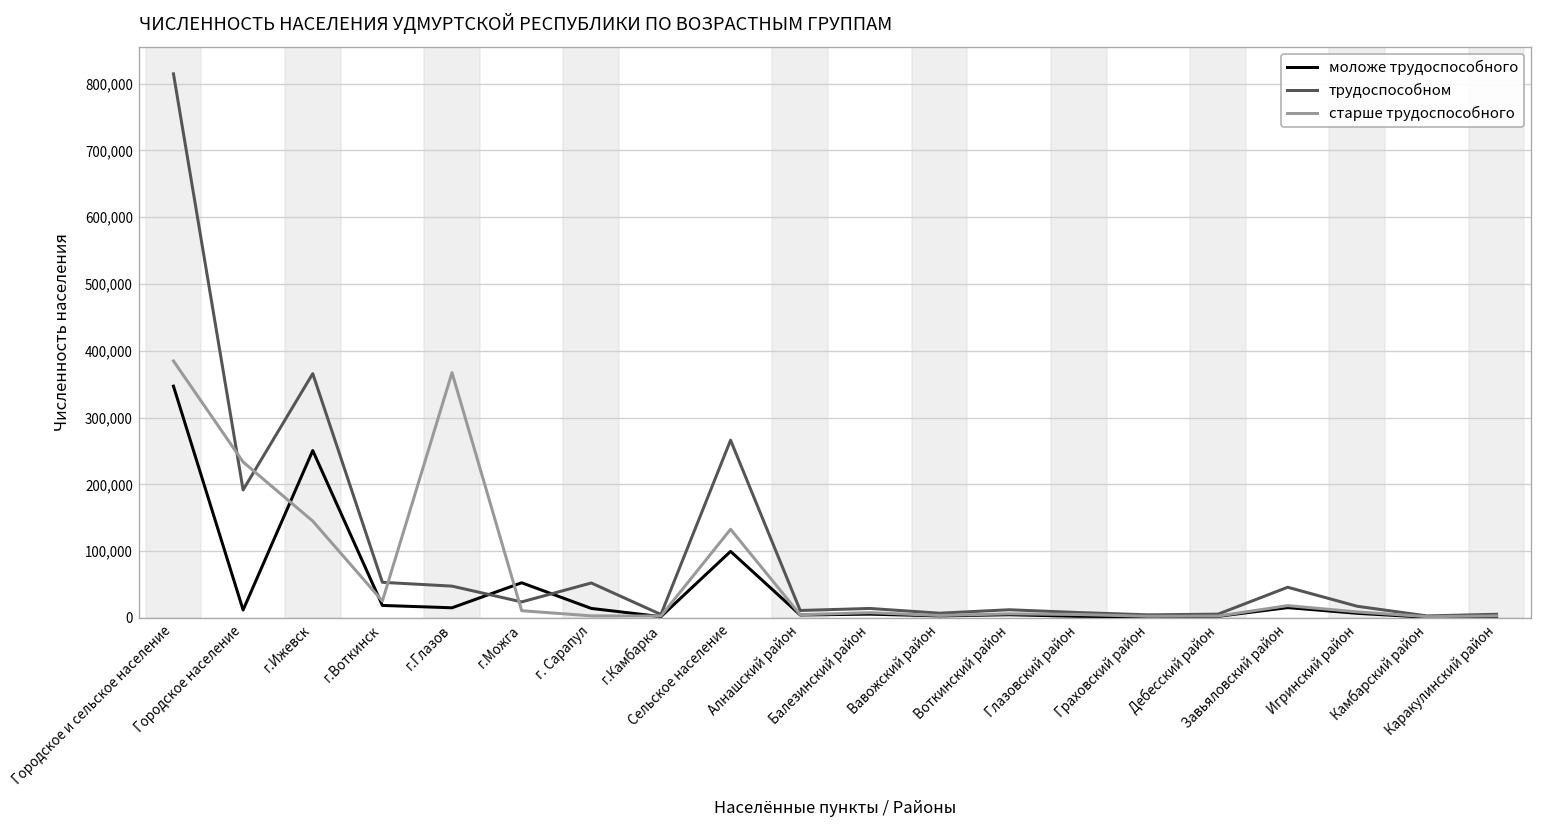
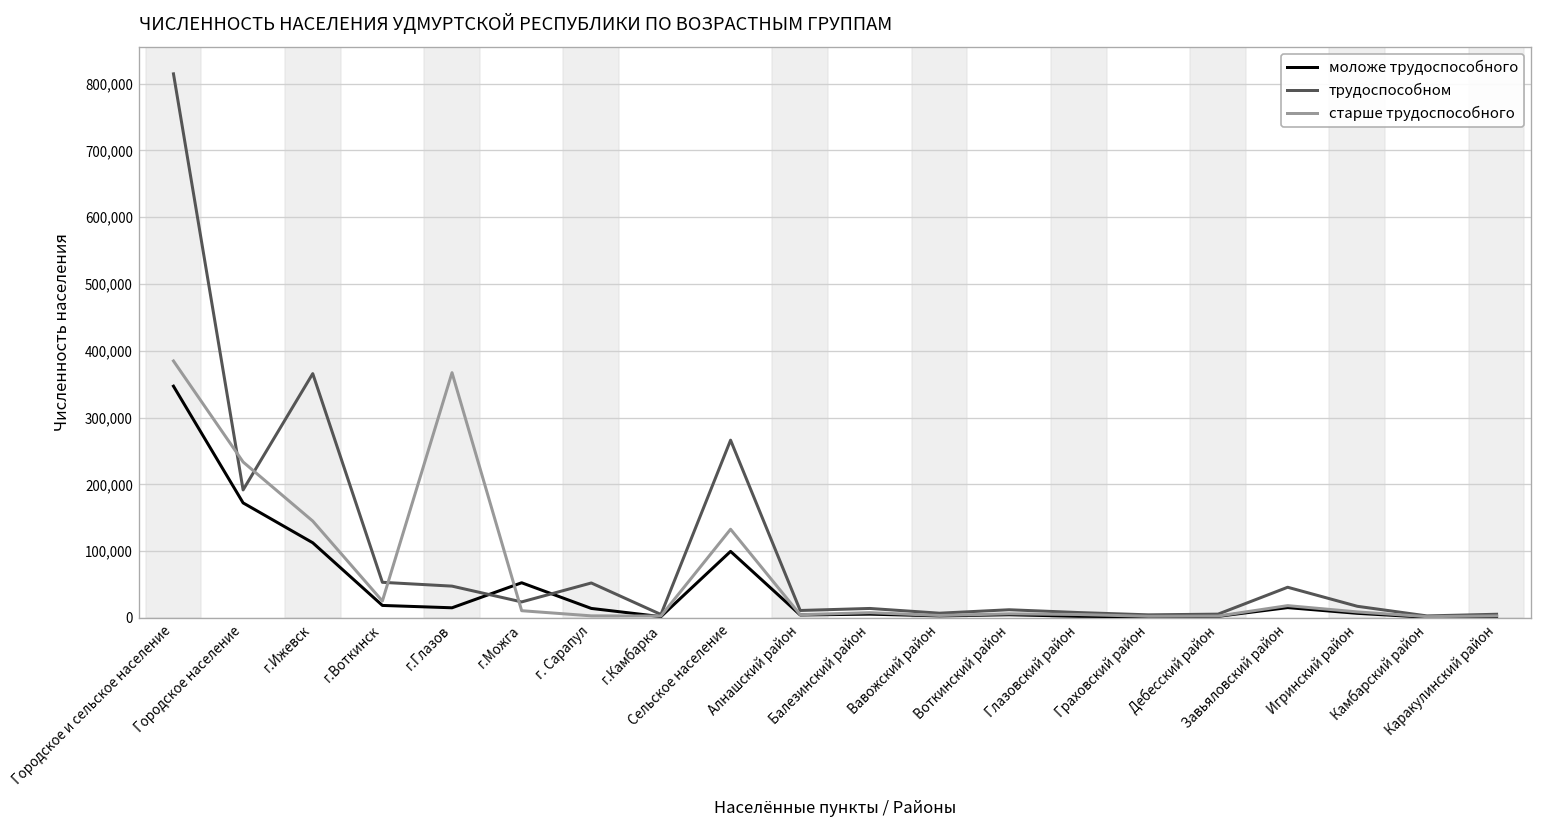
  {
    "моложе трудоспособного": {
      "Городское и сельское население": "350,000",
-     "Городское население": "10,000",
-     "г.Ижевск": "250,000",
+     "Городское население": "170,000",
+     "г.Ижевск": "110,000",
      "г.Воткинск": "20,000",
      "г.Глазов": "20,000",
      "г.Можга": "50,000",
      "г. Сарапул": "10,000",
      "Cельское население": "100,000"
    },
    "трудоспособном": {
      "Городское и сельское население": "810,000",
      "Городское население": "190,000",
      "г.Ижевск": "370,000",
      "г.Воткинск": "50,000",
      "г.Глазов": "50,000",
      "г.Можга": "20,000",
      "г. Сарапул": "50,000",
      "Cельское население": "270,000",
      "Алнашский район": "10,000",
      "Балезинский район": "10,000",
      "Воткинский район": "10,000",
      "Завьяловский район": "50,000",
      "Игринский район": "20,000"
    },
    "старше трудоспособного": {
      "Городское и сельское население": "380,000",
      "Городское население": "230,000",
      "г.Ижевск": "150,000",
      "г.Воткинск": "30,000",
      "г.Глазов": "370,000",
      "г.Можга": "10,000",
      "г. Сарапул": "0",
      "Cельское население": "130,000"
    }
  }
